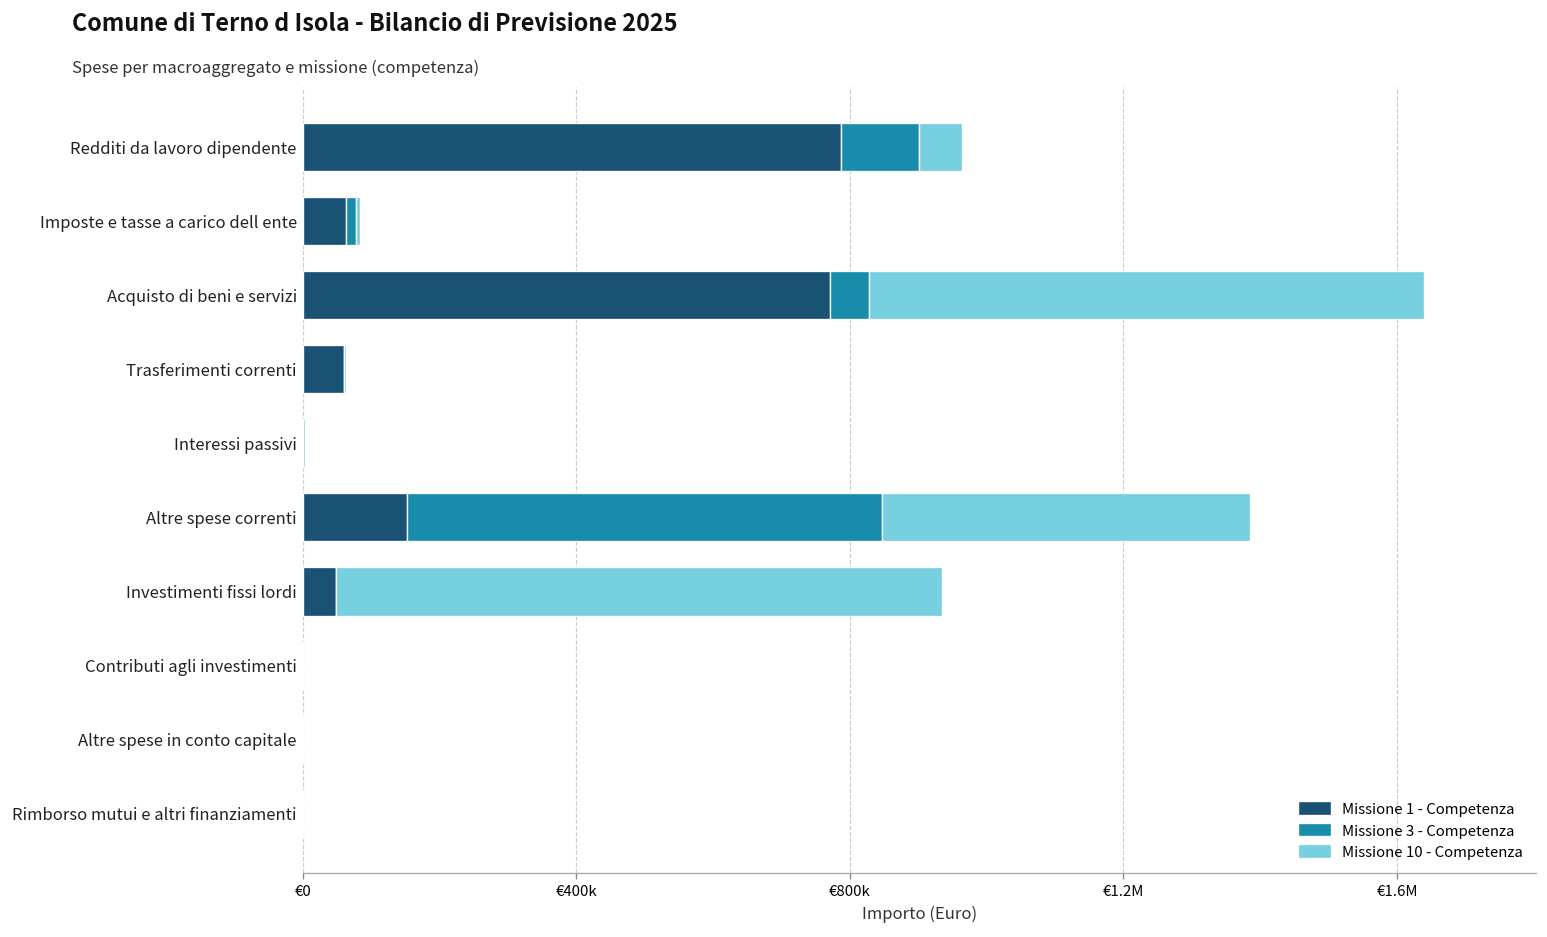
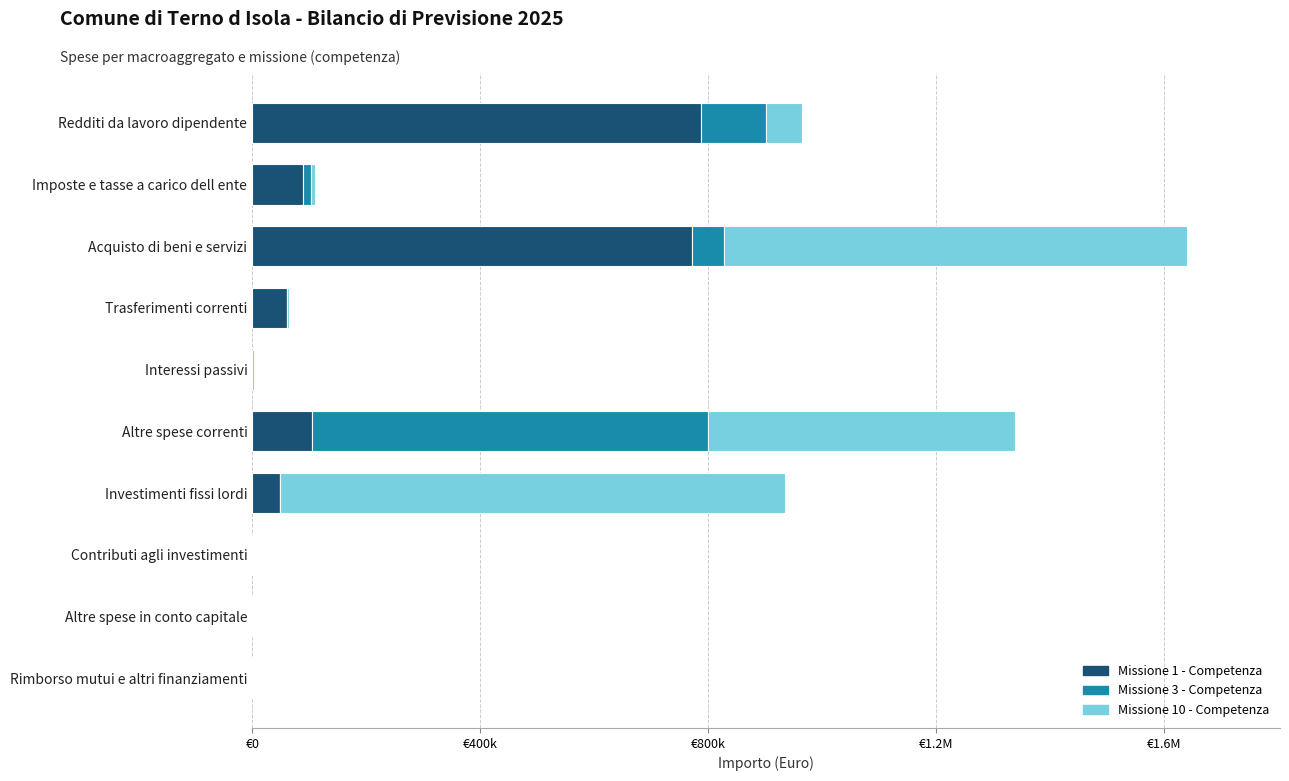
  {
    "Missione 1 - Competenza": {
      "Redditi da lavoro dipendente": "€790000",
-     "Imposte e tasse a carico dell ente": "€60000",
+     "Imposte e tasse a carico dell ente": "€90000",
      "Acquisto di beni e servizi": "€770000",
      "Trasferimenti correnti": "€60000",
      "Interessi passivi": "€0",
-     "Altre spese correnti": "€150000",
+     "Altre spese correnti": "€110000",
      "Investimenti fissi lordi": "€50000",
      "Contributi agli investimenti": "€0",
      "Altre spese in conto capitale": "€0",
      "Rimborso mutui e altri finanziamenti": "€0"
    },
    "Missione 3 - Competenza": {
      "Redditi da lavoro dipendente": "€110000",
      "Imposte e tasse a carico dell ente": "€20000",
      "Acquisto di beni e servizi": "€60000",
      "Trasferimenti correnti": "€0",
      "Interessi passivi": "€0",
      "Altre spese correnti": "€690000",
      "Investimenti fissi lordi": "€0",
      "Contributi agli investimenti": "€0",
      "Altre spese in conto capitale": "€0",
      "Rimborso mutui e altri finanziamenti": "€0"
    },
    "Missione 10 - Competenza": {
      "Redditi da lavoro dipendente": "€60000",
      "Imposte e tasse a carico dell ente": "€10000",
      "Acquisto di beni e servizi": "€810000",
      "Altre spese correnti": "€540000",
      "Investimenti fissi lordi": "€890000",
      "Contributi agli investimenti": "€0",
      "Altre spese in conto capitale": "€0",
      "Rimborso mutui e altri finanziamenti": "€0"
    }
  }
